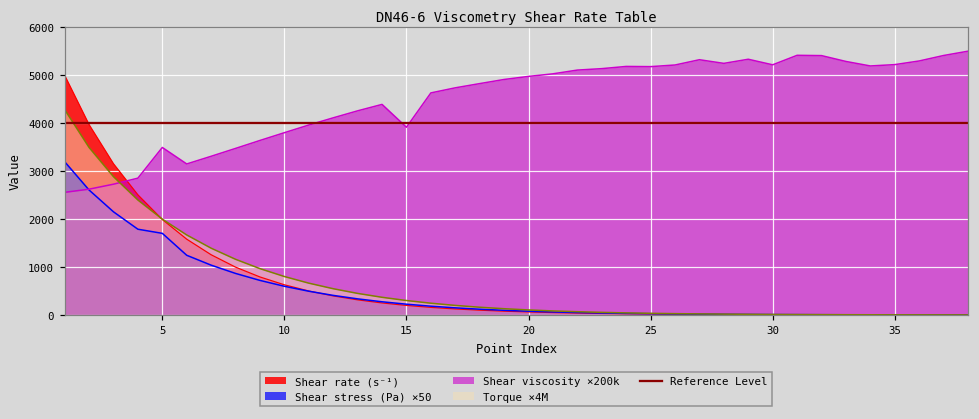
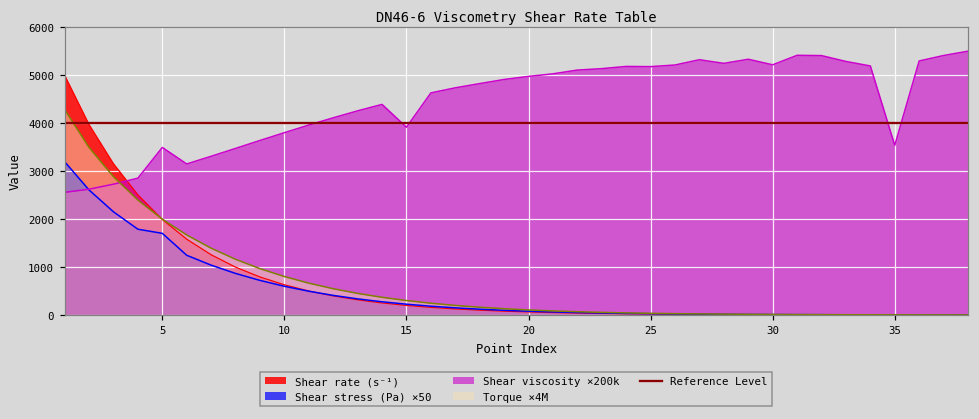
  {
    "Shear stress (Pa) ×50": {
      "5": 1700
    },
    "Shear viscosity ×200k": {
      "5": 3500,
      "10": 3800,
      "15": 3900,
      "20": 5000,
      "25": 5200,
      "30": 5200,
-     "35": 5200
+     "35": 3500
    },
    "Torque ×4M": {
      "10": 800,
      "15": 300
    }
  }
